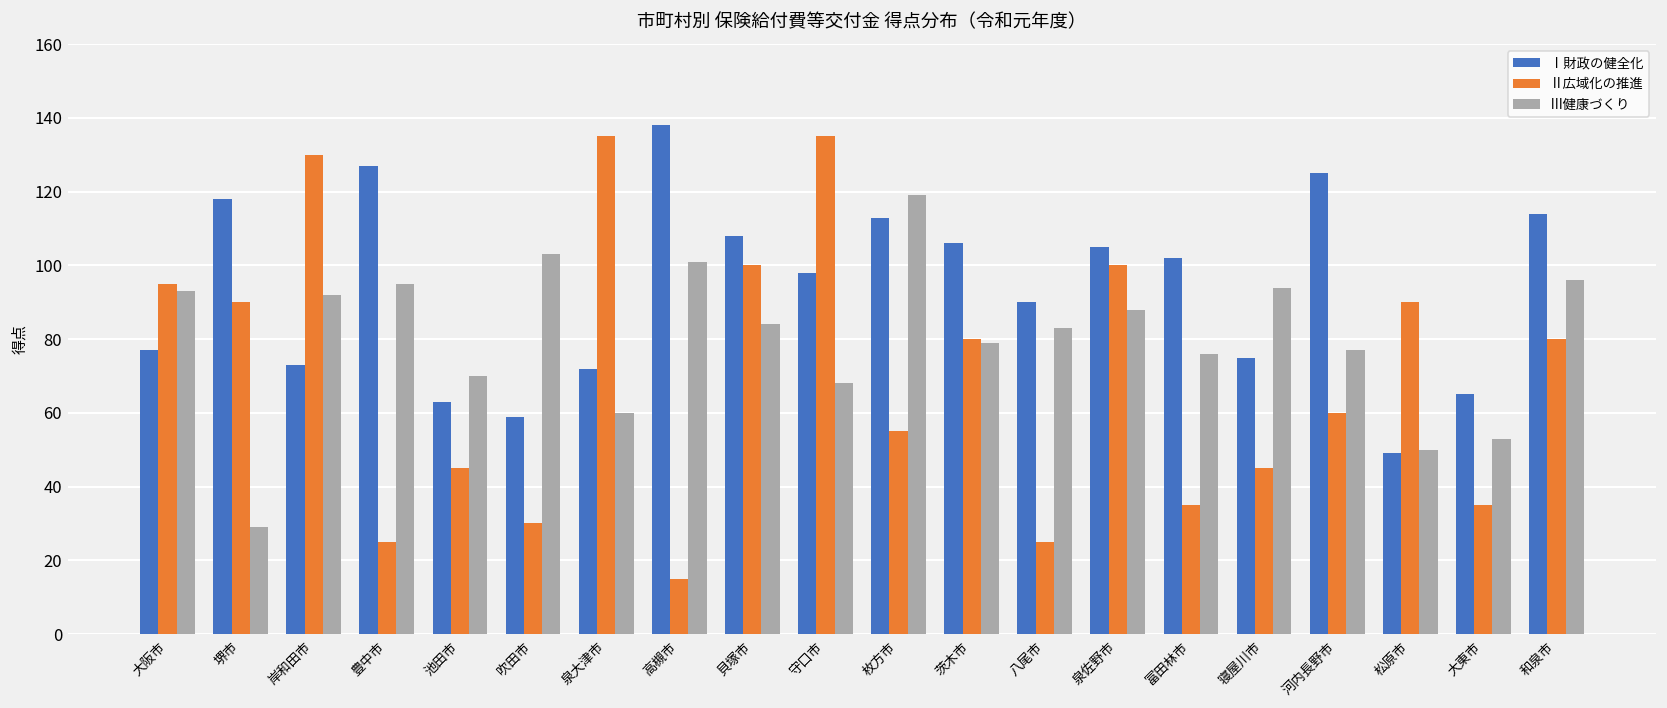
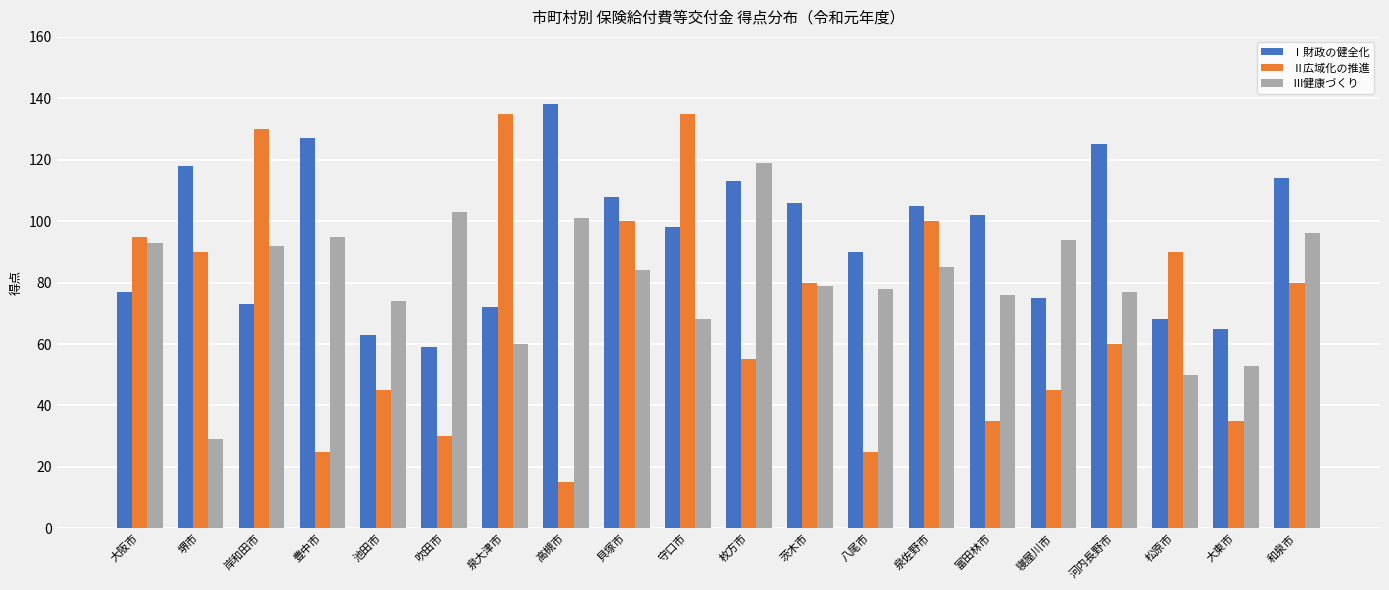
  {
    "Ⅰ財政の健全化": {
      "大阪市": 77,
      "堺市": 118,
      "岸和田市": 73,
      "豊中市": 127,
      "池田市": 63,
      "吹田市": 59,
      "泉大津市": 72,
      "高槻市": 138,
      "貝塚市": 108,
      "守口市": 98,
      "枚方市": 113,
      "茨木市": 106,
      "八尾市": 90,
      "泉佐野市": 105,
      "富田林市": 102,
      "寝屋川市": 75,
      "河内長野市": 125,
-     "松原市": 49,
+     "松原市": 68,
      "大東市": 65,
      "和泉市": 114
    },
    "Ⅱ広域化の推進": {
      "大阪市": 95,
      "堺市": 90,
      "岸和田市": 130,
      "豊中市": 25,
      "池田市": 45,
      "吹田市": 30,
      "泉大津市": 135,
      "高槻市": 15,
      "貝塚市": 100,
      "守口市": 135,
      "枚方市": 55,
      "茨木市": 80,
      "八尾市": 25,
      "泉佐野市": 100,
      "富田林市": 35,
      "寝屋川市": 45,
      "河内長野市": 60,
      "松原市": 90,
      "大東市": 35,
      "和泉市": 80
    },
    "Ⅲ健康づくり": {
      "大阪市": 93,
      "堺市": 29,
      "岸和田市": 92,
      "豊中市": 95,
-     "池田市": 70,
+     "池田市": 74,
      "吹田市": 103,
      "泉大津市": 60,
      "高槻市": 101,
      "貝塚市": 84,
      "守口市": 68,
      "枚方市": 119,
      "茨木市": 79,
-     "八尾市": 83,
-     "泉佐野市": 88,
+     "八尾市": 78,
+     "泉佐野市": 85,
      "富田林市": 76,
      "寝屋川市": 94,
      "河内長野市": 77,
      "松原市": 50,
      "大東市": 53,
      "和泉市": 96
    }
  }
